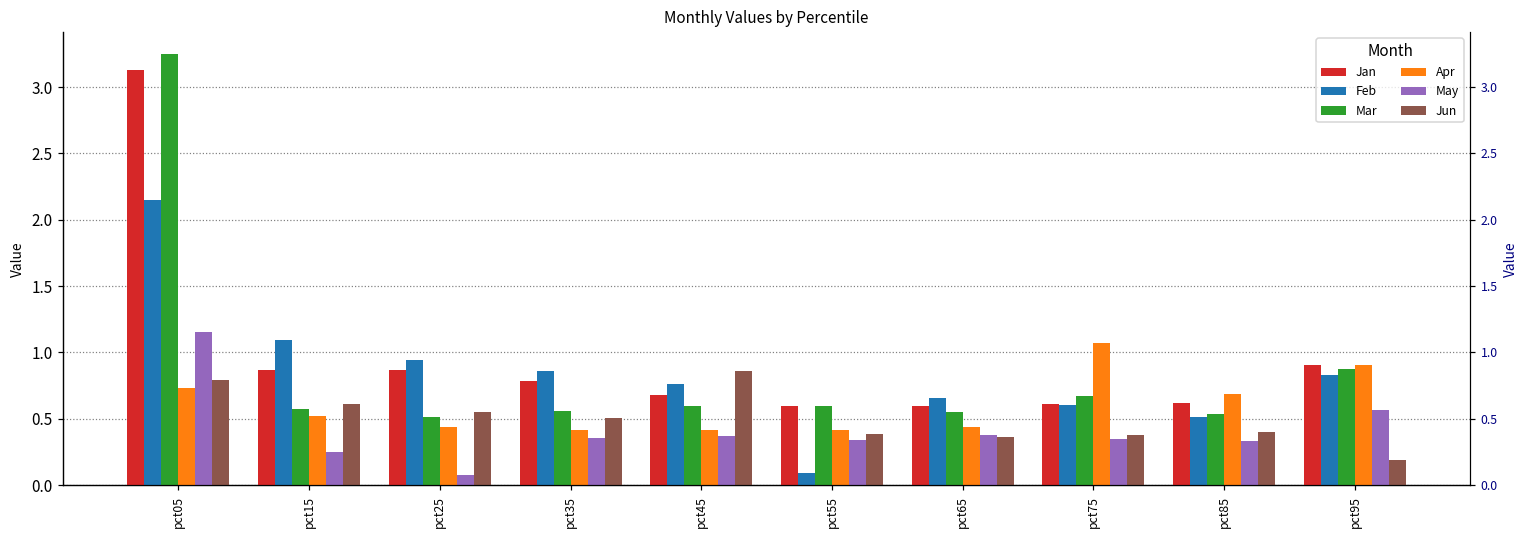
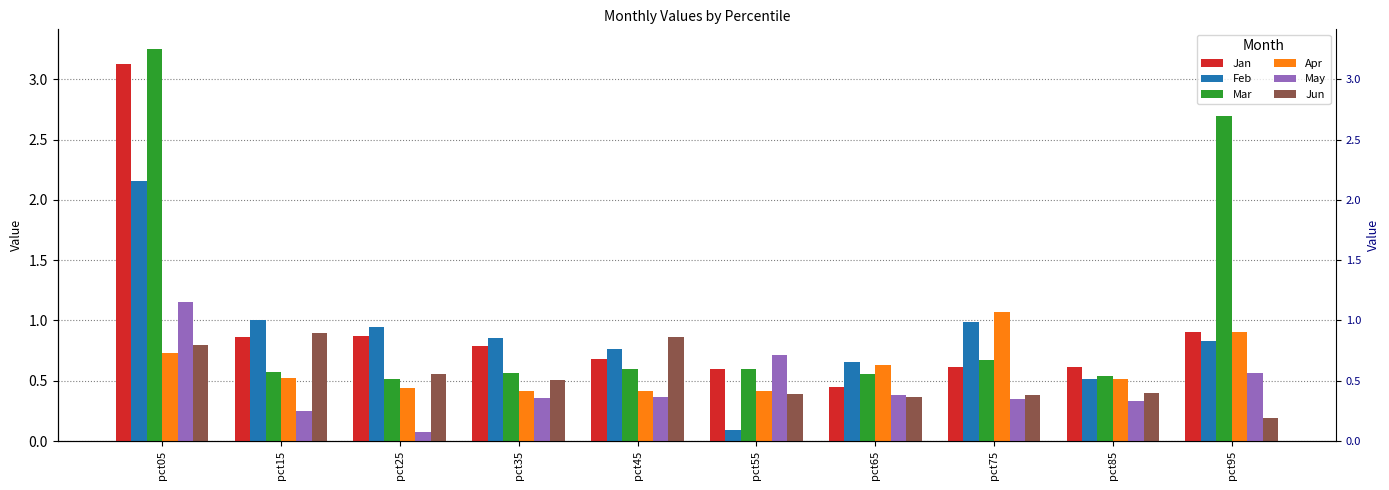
  {
    "Jan": {
      "pct05": 3.13,
      "pct15": 0.87,
      "pct25": 0.87,
      "pct35": 0.78,
      "pct45": 0.68,
      "pct55": 0.60,
-     "pct65": 0.60,
+     "pct65": 0.45,
      "pct75": 0.61,
      "pct85": 0.62,
      "pct95": 0.90
    },
    "Feb": {
      "pct05": 2.15,
-     "pct15": 1.09,
+     "pct15": 1.00,
      "pct25": 0.94,
      "pct35": 0.86,
      "pct45": 0.76,
      "pct55": 0.09,
      "pct65": 0.65,
-     "pct75": 0.60,
+     "pct75": 0.99,
      "pct85": 0.51,
      "pct95": 0.83
    },
    "Mar": {
      "pct05": 3.25,
      "pct15": 0.58,
      "pct25": 0.51,
      "pct35": 0.56,
      "pct45": 0.60,
      "pct55": 0.60,
      "pct65": 0.55,
      "pct75": 0.68,
      "pct85": 0.54,
-     "pct95": 0.87
+     "pct95": 2.70
    },
    "Apr": {
      "pct05": 0.73,
      "pct15": 0.52,
      "pct25": 0.44,
      "pct35": 0.41,
      "pct45": 0.41,
      "pct55": 0.42,
-     "pct65": 0.44,
+     "pct65": 0.63,
      "pct75": 1.07,
-     "pct85": 0.69,
+     "pct85": 0.51,
      "pct95": 0.91
    },
    "May": {
      "pct05": 1.15,
      "pct15": 0.25,
      "pct25": 0.08,
      "pct35": 0.36,
      "pct45": 0.37,
-     "pct55": 0.34,
+     "pct55": 0.72,
      "pct65": 0.38,
      "pct75": 0.35,
      "pct85": 0.33,
      "pct95": 0.57
    },
    "Jun": {
      "pct05": 0.79,
-     "pct15": 0.61,
+     "pct15": 0.90,
      "pct25": 0.55,
      "pct35": 0.51,
      "pct45": 0.86,
      "pct55": 0.39,
      "pct65": 0.37,
      "pct75": 0.38,
      "pct85": 0.40,
      "pct95": 0.19
    }
  }
